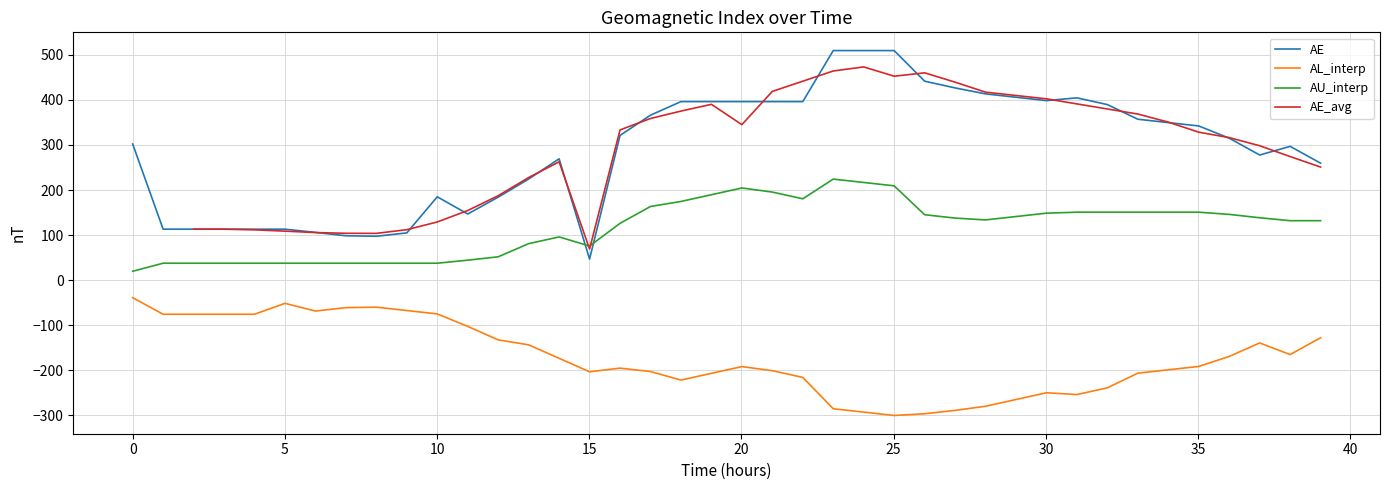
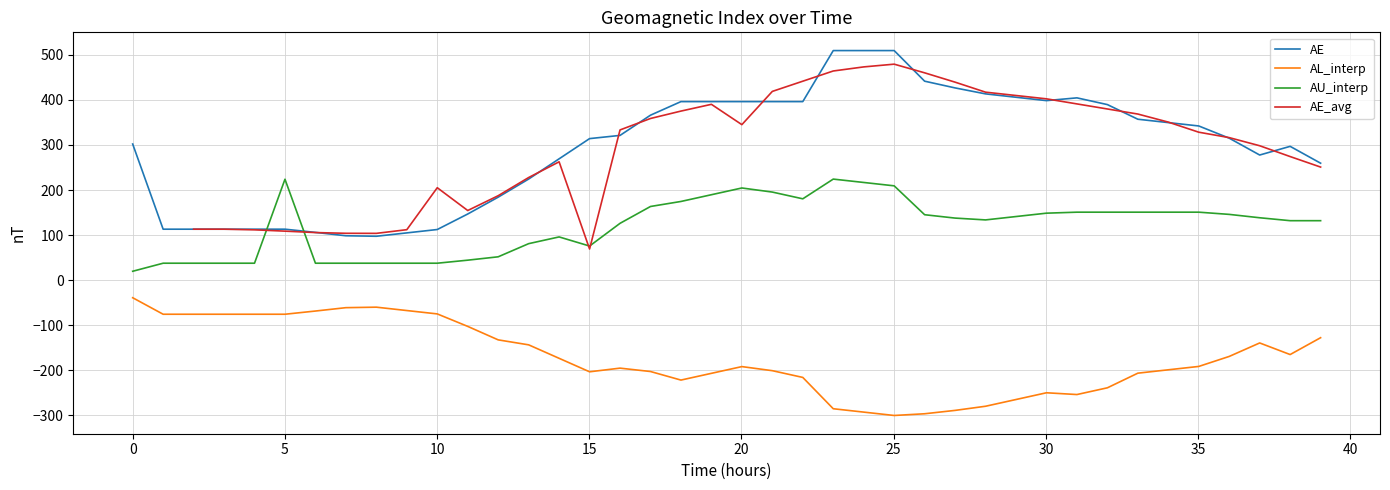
  {
    "AE": {
      "0": 300,
-     "10": 190,
-     "15": 50,
+     "10": 110,
+     "15": 310,
      "20": 400,
      "25": 510
    },
    "AL_interp": {
      "0": -40,
-     "5": -50,
+     "5": -80,
      "10": -70,
      "15": -200,
      "20": -190,
      "25": -300
    },
    "AU_interp": {
      "0": 20,
-     "5": 40,
+     "5": 220,
      "10": 40,
      "15": 80,
      "20": 200,
      "25": 210
    },
    "AE_avg": {
-     "10": 130,
+     "10": 210,
      "15": 70,
      "20": 350,
-     "25": 450
+     "25": 480
    }
  }
